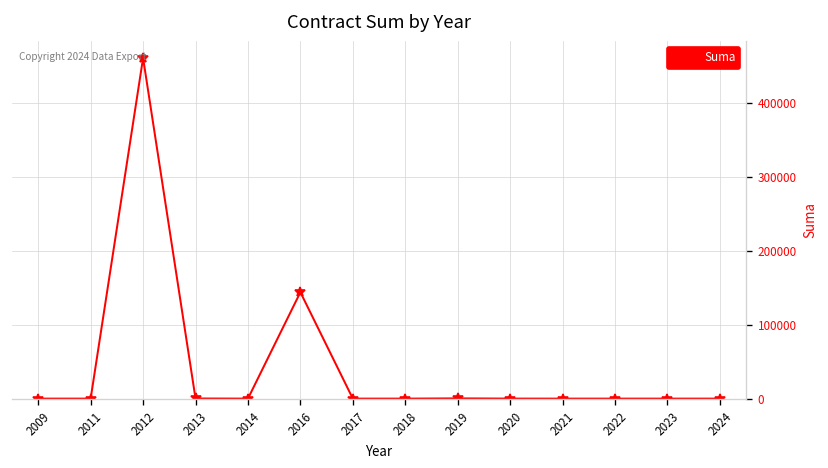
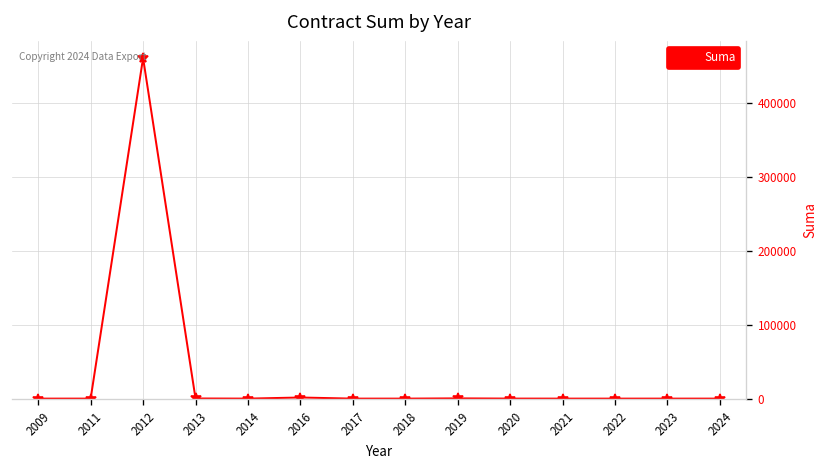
  {
    "2009": 0,
    "2011": 0,
    "2013": 0,
    "2014": 0,
-   "2016": 140000,
+   "2016": 0,
    "2017": 0,
    "2018": 0,
    "2019": 0,
    "2020": 0,
    "2021": 0,
    "2022": 0,
    "2023": 0,
    "2024": 0
  }
